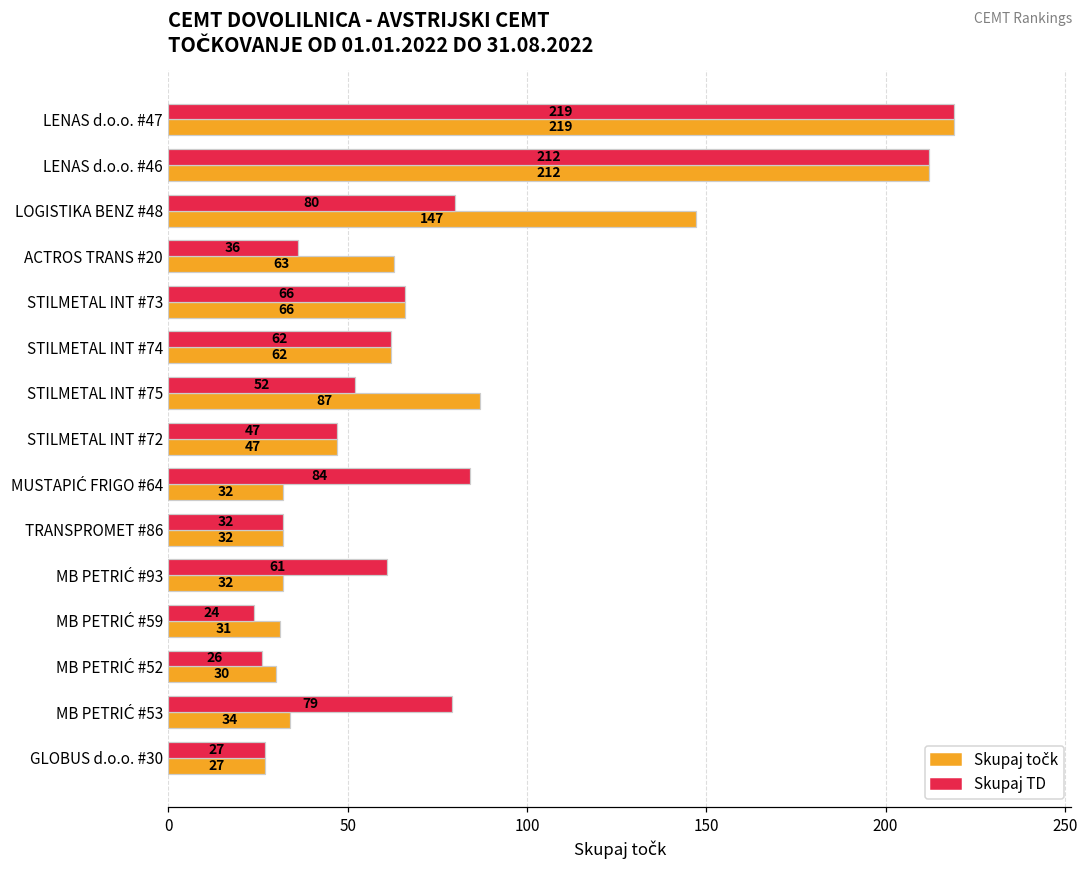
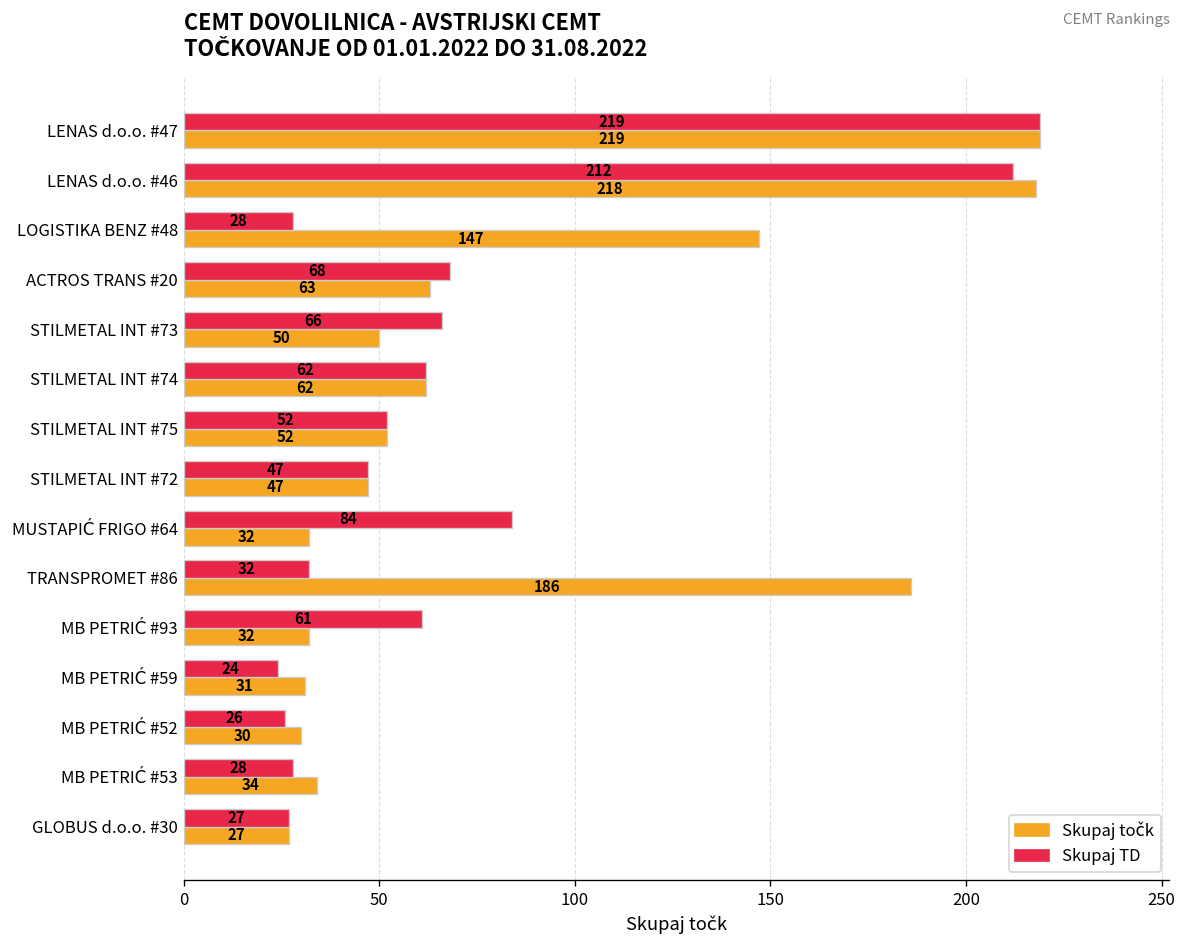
  {
    "Skupaj točk": {
      "LENAS d.o.o. #47": 219,
-     "LENAS d.o.o. #46": 212,
+     "LENAS d.o.o. #46": 218,
      "LOGISTIKA BENZ #48": 147,
      "ACTROS TRANS #20": 63,
-     "STILMETAL INT #73": 66,
+     "STILMETAL INT #73": 50,
      "STILMETAL INT #74": 62,
-     "STILMETAL INT #75": 87,
+     "STILMETAL INT #75": 52,
      "STILMETAL INT #72": 47,
      "MUSTAPIĆ FRIGO #64": 32,
-     "TRANSPROMET #86": 32,
+     "TRANSPROMET #86": 186,
      "MB PETRIĆ #93": 32,
      "MB PETRIĆ #59": 31,
      "MB PETRIĆ #52": 30,
      "MB PETRIĆ #53": 34,
      "GLOBUS d.o.o. #30": 27
    },
    "Skupaj TD": {
      "LENAS d.o.o. #47": 219,
      "LENAS d.o.o. #46": 212,
-     "LOGISTIKA BENZ #48": 80,
-     "ACTROS TRANS #20": 36,
+     "LOGISTIKA BENZ #48": 28,
+     "ACTROS TRANS #20": 68,
      "STILMETAL INT #73": 66,
      "STILMETAL INT #74": 62,
      "STILMETAL INT #75": 52,
      "STILMETAL INT #72": 47,
      "MUSTAPIĆ FRIGO #64": 84,
      "TRANSPROMET #86": 32,
      "MB PETRIĆ #93": 61,
      "MB PETRIĆ #59": 24,
      "MB PETRIĆ #52": 26,
-     "MB PETRIĆ #53": 79,
+     "MB PETRIĆ #53": 28,
      "GLOBUS d.o.o. #30": 27
    }
  }
